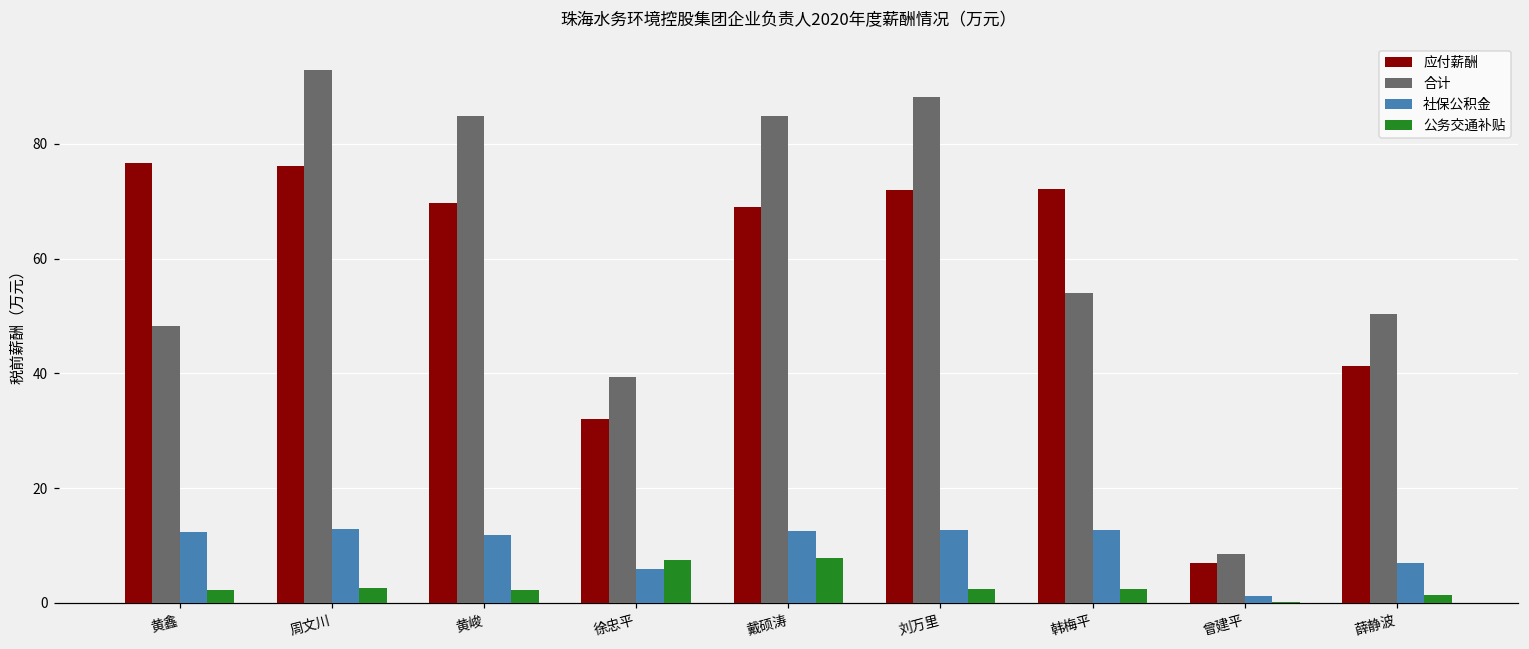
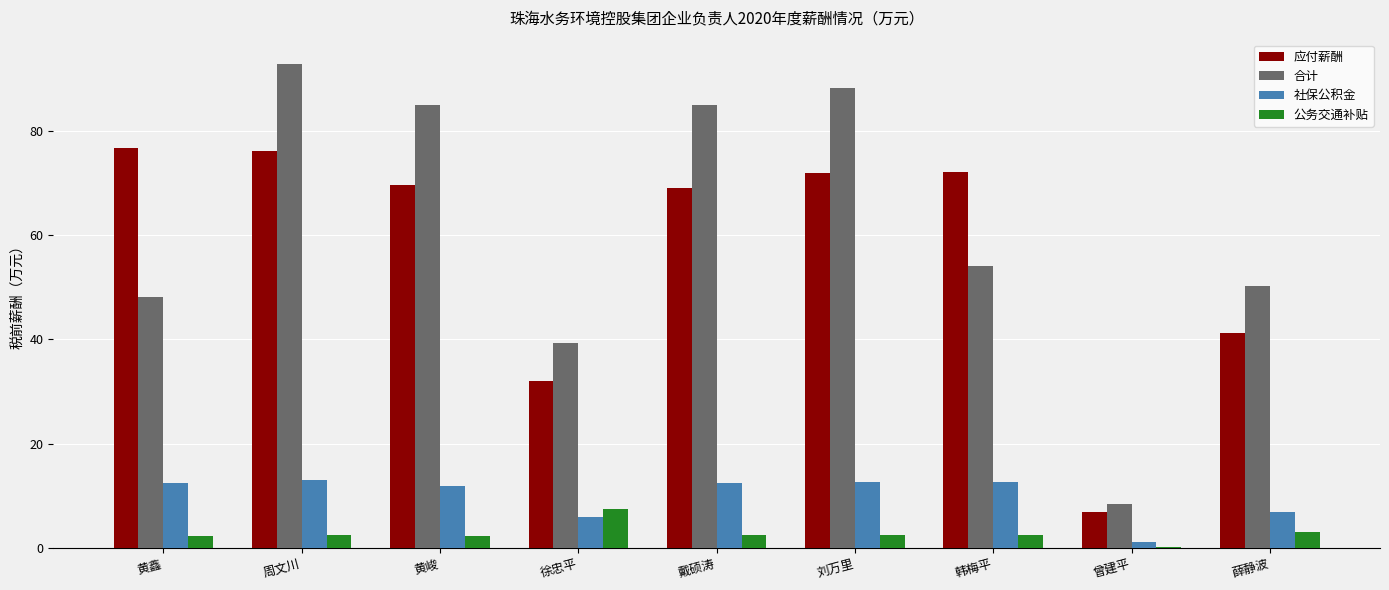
  {
    "应付薪酬": {
      "黄鑫": 77,
      "周文川": 76,
      "黄峻": 70,
      "徐忠平": 32,
      "戴硕涛": 69,
      "刘万里": 72,
      "韩梅平": 72,
      "曾建平": 7,
      "薛静波": 41
    },
    "合计": {
      "黄鑫": 48,
      "周文川": 93,
      "黄峻": 85,
      "徐忠平": 39,
      "戴硕涛": 85,
      "刘万里": 88,
      "韩梅平": 54,
      "曾建平": 8,
      "薛静波": 50
    },
    "社保公积金": {
      "黄鑫": 12,
      "周文川": 13,
      "黄峻": 12,
      "徐忠平": 6,
      "戴硕涛": 13,
      "刘万里": 13,
      "韩梅平": 13,
      "曾建平": 1,
      "薛静波": 7
    },
    "公务交通补贴": {
      "黄鑫": 2,
      "周文川": 3,
      "黄峻": 2,
      "徐忠平": 7,
-     "戴硕涛": 8,
+     "戴硕涛": 2,
      "刘万里": 2,
      "韩梅平": 2,
-     "薛静波": 1
+     "薛静波": 3
    }
  }
